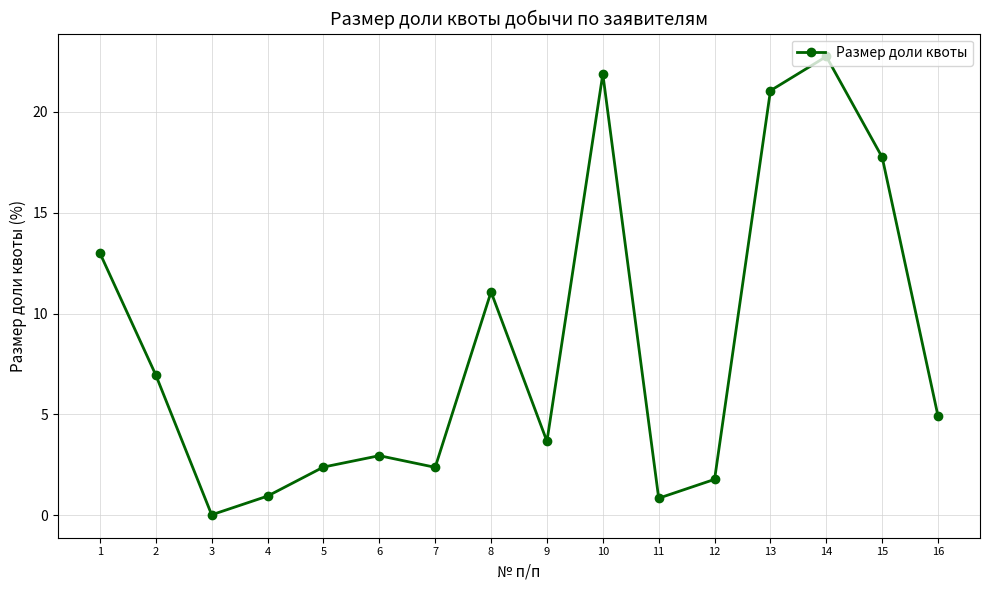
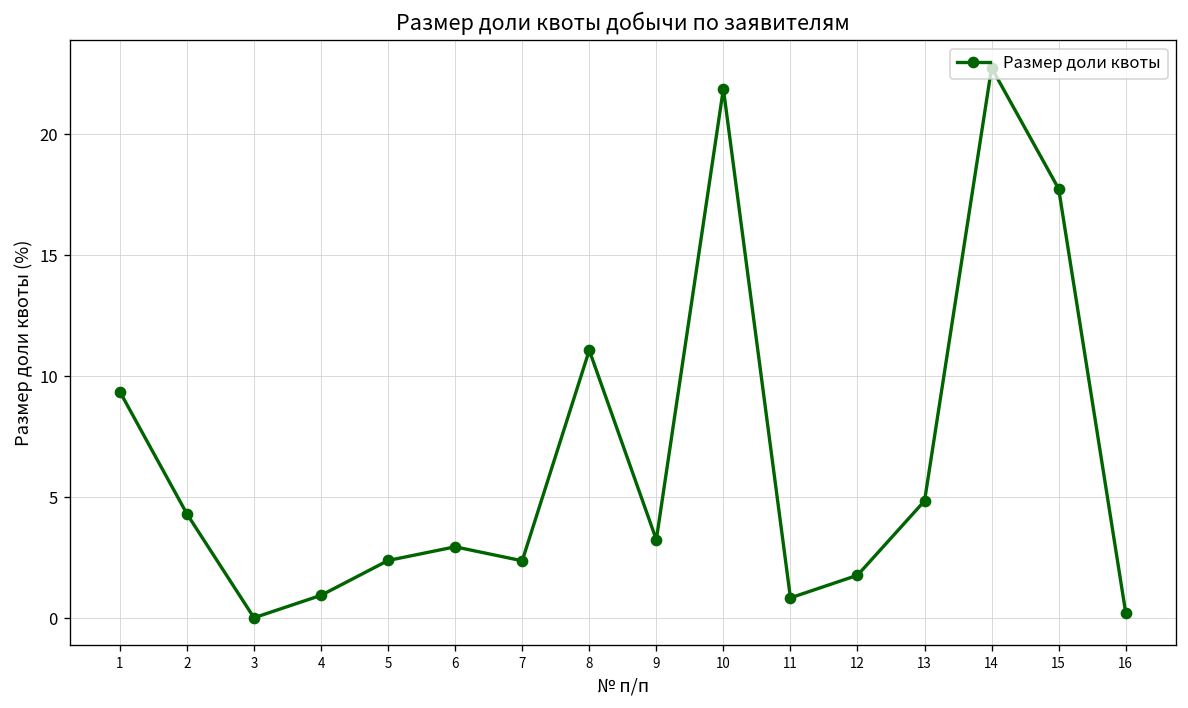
  {
-   "1": 13.0,
-   "2": 7.0,
+   "1": 9.4,
+   "2": 4.3,
    "3": 0.0,
    "4": 0.9,
    "5": 2.4,
    "6": 3.0,
    "7": 2.4,
    "8": 11.1,
-   "9": 3.7,
+   "9": 3.2,
    "10": 21.9,
    "11": 0.8,
    "12": 1.8,
-   "13": 21.1,
+   "13": 4.8,
    "15": 17.7,
-   "16": 4.9
+   "16": 0.2
  }
